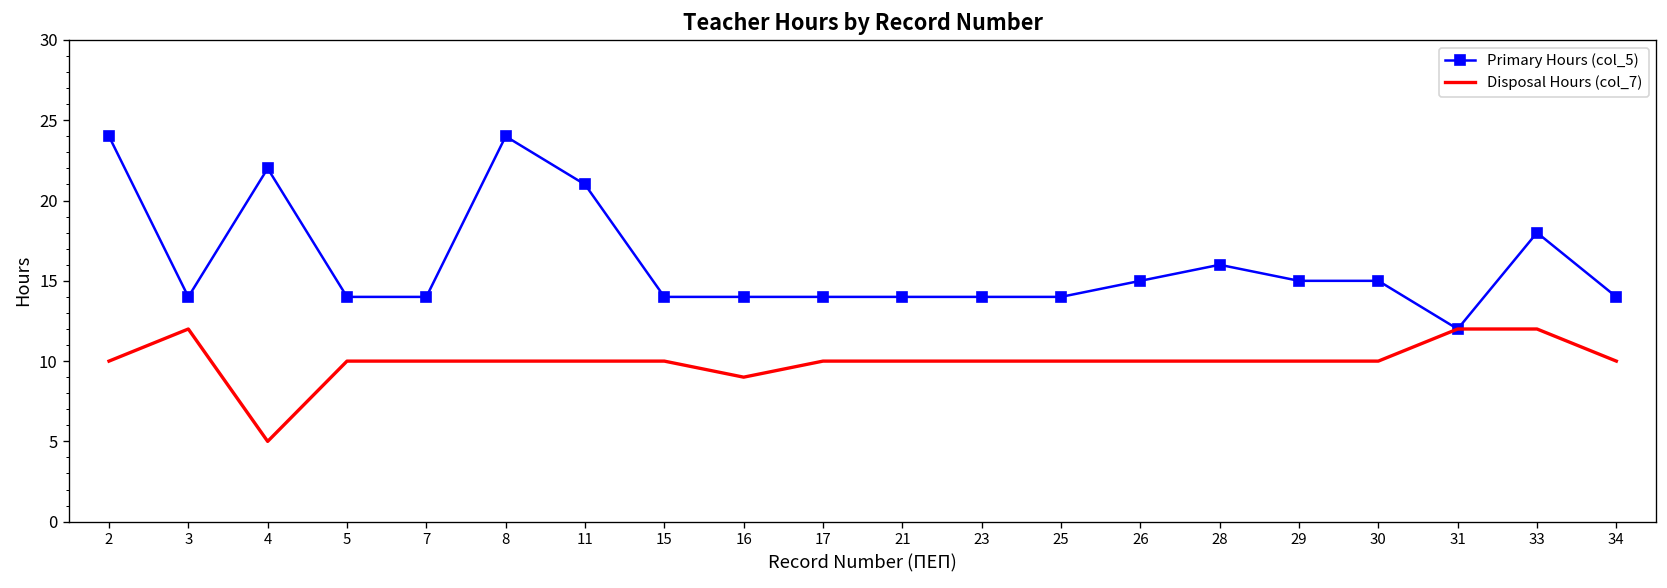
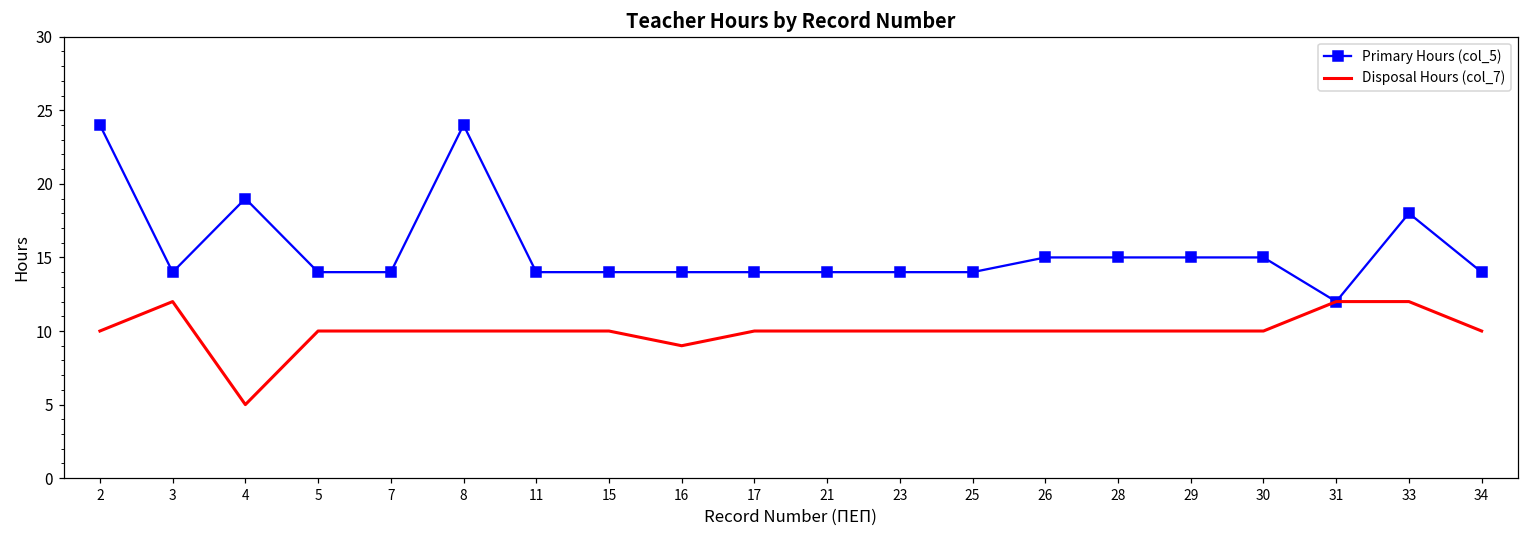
  {
    "Primary Hours (col_5)": {
      "2": 24,
      "3": 14,
-     "4": 22,
+     "4": 19,
      "5": 14,
      "7": 14,
      "8": 24,
-     "11": 21,
+     "11": 14,
      "15": 14,
      "16": 14,
      "17": 14,
      "21": 14,
      "23": 14,
      "25": 14,
      "26": 15,
-     "28": 16,
+     "28": 15,
      "29": 15,
      "30": 15,
      "33": 18,
      "34": 14
    },
    "Disposal Hours (col_7)": {
      "2": 10,
      "3": 12,
      "4": 5,
      "5": 10,
      "7": 10,
      "8": 10,
      "11": 10,
      "15": 10,
      "16": 9,
      "17": 10,
      "21": 10,
      "23": 10,
      "25": 10,
      "26": 10,
      "28": 10,
      "29": 10,
      "30": 10,
      "33": 12,
      "34": 10
    }
  }
